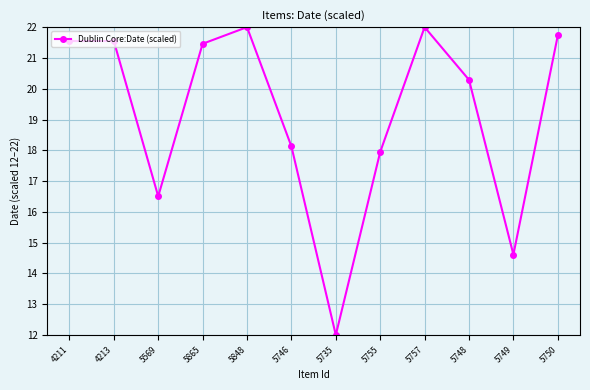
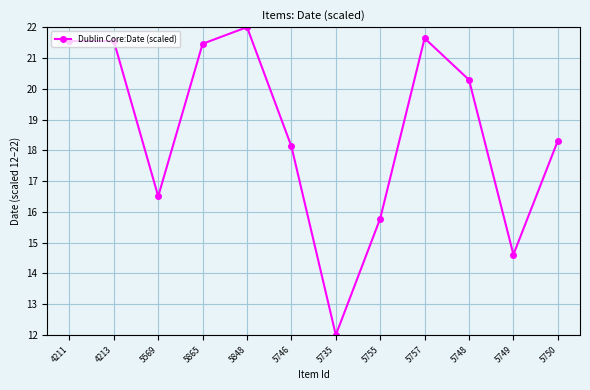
  {
    "5569": 16.5,
    "5865": 21.5,
    "5848": 22.0,
    "5746": 18.1,
    "5735": 12.0,
-   "5755": 17.9,
-   "5757": 22.0,
+   "5755": 15.8,
+   "5757": 21.6,
    "5748": 20.3,
    "5749": 14.6,
-   "5750": 21.7
+   "5750": 18.3
  }
